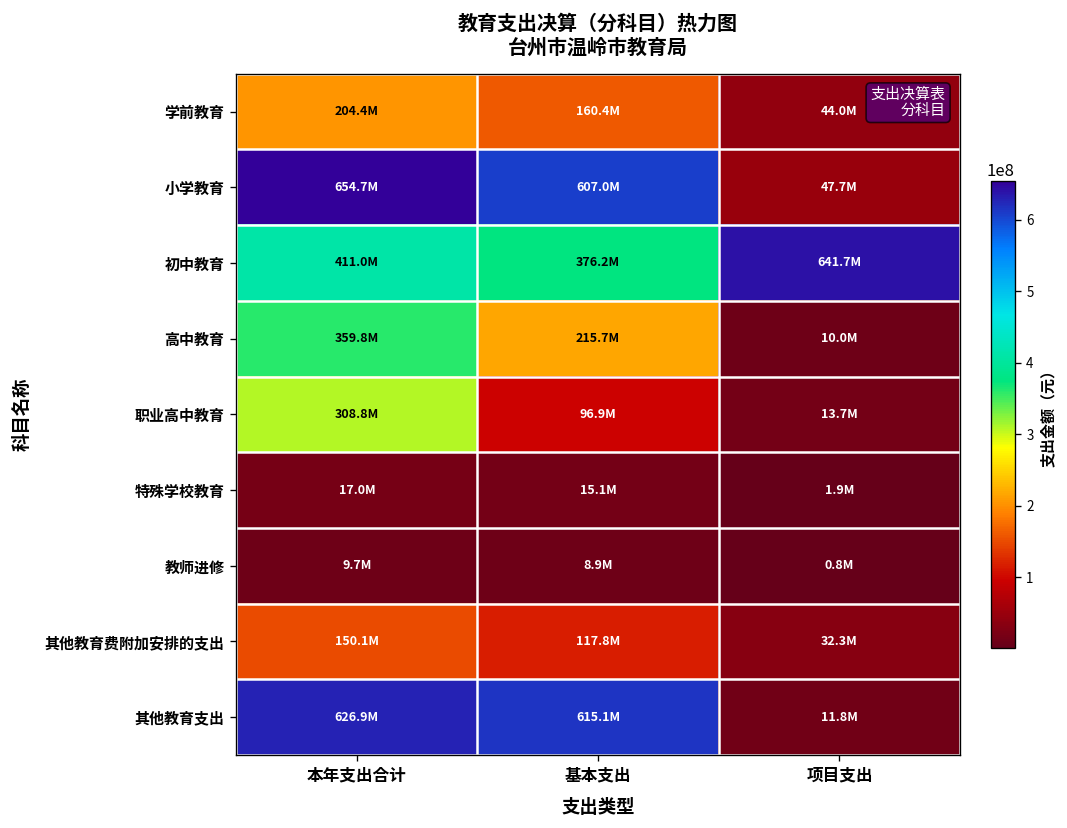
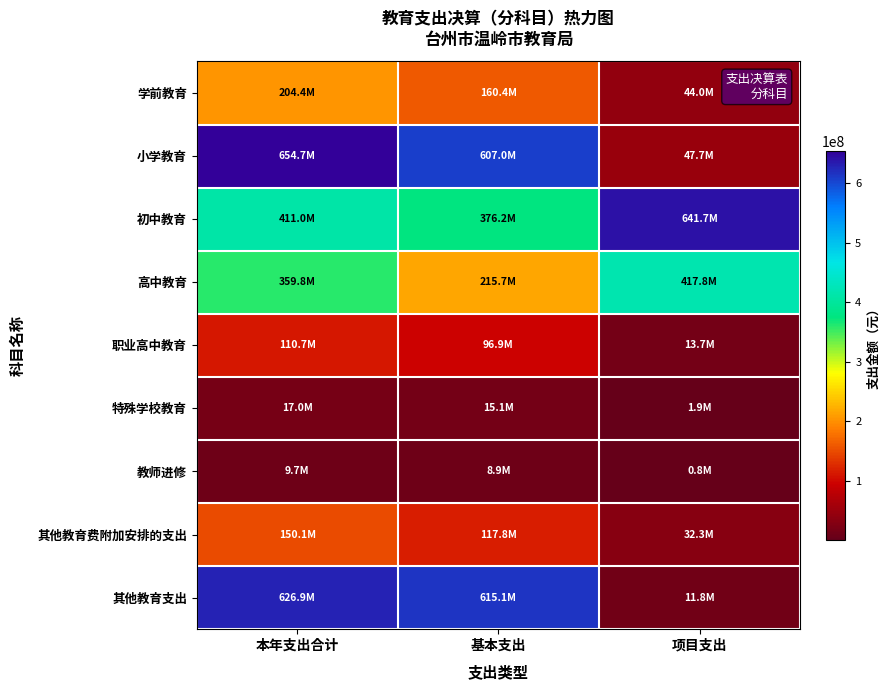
  {
    "学前教育": {
      "本年支出合计": "204.4M",
      "基本支出": "160.4M",
      "项目支出": "44.0M"
    },
    "小学教育": {
      "本年支出合计": "654.7M",
      "基本支出": "607.0M",
      "项目支出": "47.7M"
    },
    "初中教育": {
      "本年支出合计": "411.0M",
      "基本支出": "376.2M",
      "项目支出": "641.7M"
    },
    "高中教育": {
      "本年支出合计": "359.8M",
      "基本支出": "215.7M",
-     "项目支出": "10.0M"
+     "项目支出": "417.8M"
    },
    "职业高中教育": {
-     "本年支出合计": "308.8M",
+     "本年支出合计": "110.7M",
      "基本支出": "96.9M",
      "项目支出": "13.7M"
    },
    "特殊学校教育": {
      "本年支出合计": "17.0M",
      "基本支出": "15.1M",
      "项目支出": "1.9M"
    },
    "教师进修": {
      "本年支出合计": "9.7M",
      "基本支出": "8.9M",
      "项目支出": "0.8M"
    },
    "其他教育费附加安排的支出": {
      "本年支出合计": "150.1M",
      "基本支出": "117.8M",
      "项目支出": "32.3M"
    },
    "其他教育支出": {
      "本年支出合计": "626.9M",
      "基本支出": "615.1M",
      "项目支出": "11.8M"
    }
  }
